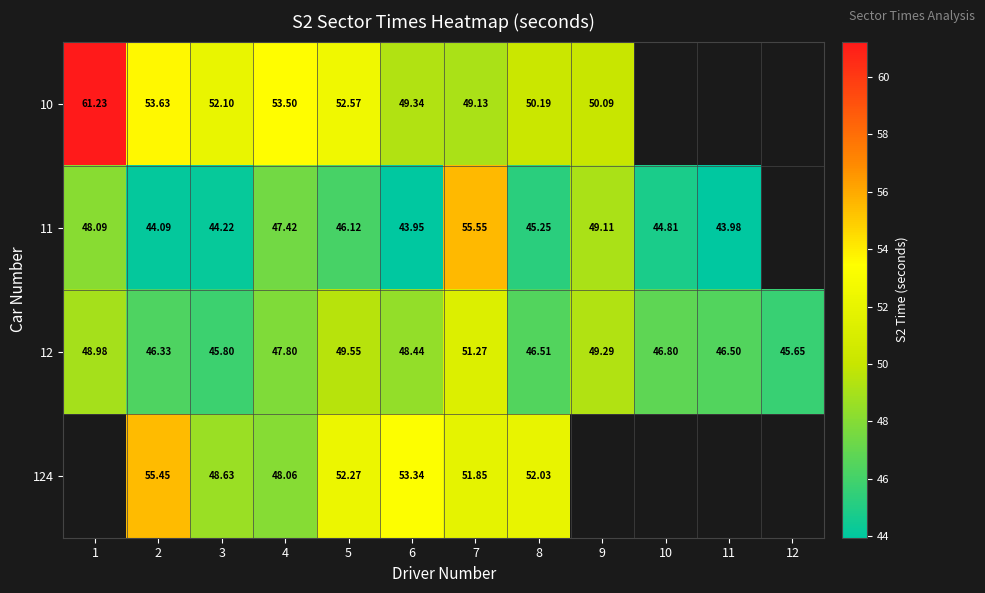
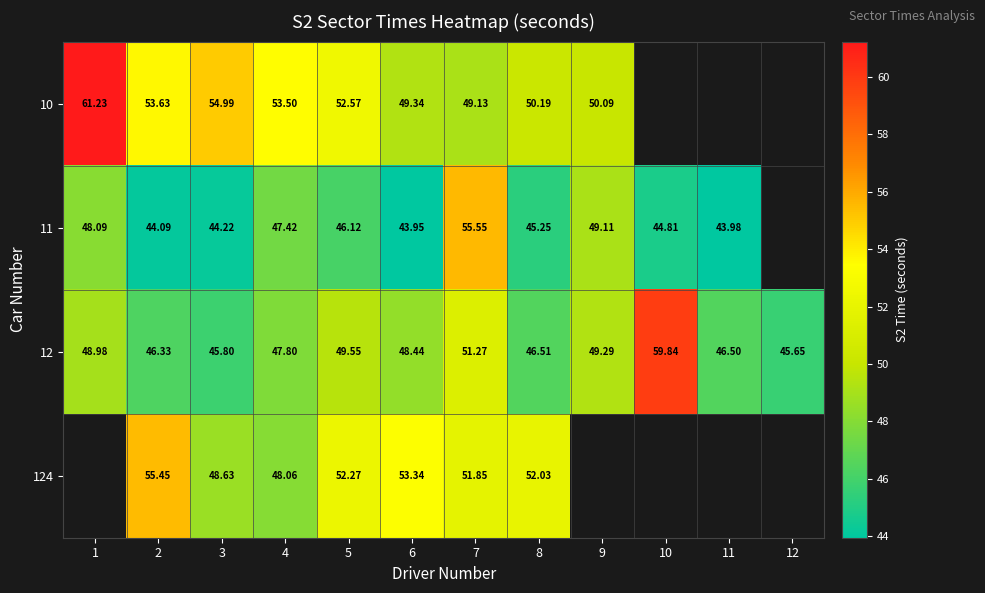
  {
    "10": {
      "1": 61.23,
      "2": 53.63,
-     "3": 52.10,
+     "3": 54.99,
      "4": 53.50,
      "5": 52.57,
      "6": 49.34,
      "7": 49.13,
      "8": 50.19,
      "9": 50.09
    },
    "11": {
      "1": 48.09,
      "2": 44.09,
      "3": 44.22,
      "4": 47.42,
      "5": 46.12,
      "6": 43.95,
      "7": 55.55,
      "8": 45.25,
      "9": 49.11,
      "10": 44.81,
      "11": 43.98
    },
    "12": {
      "1": 48.98,
      "2": 46.33,
      "3": 45.80,
      "4": 47.80,
      "5": 49.55,
      "6": 48.44,
      "7": 51.27,
      "8": 46.51,
      "9": 49.29,
-     "10": 46.80,
+     "10": 59.84,
      "11": 46.50,
      "12": 45.65
    },
    "124": {
      "2": 55.45,
      "3": 48.63,
      "4": 48.06,
      "5": 52.27,
      "6": 53.34,
      "7": 51.85,
      "8": 52.03
    }
  }
